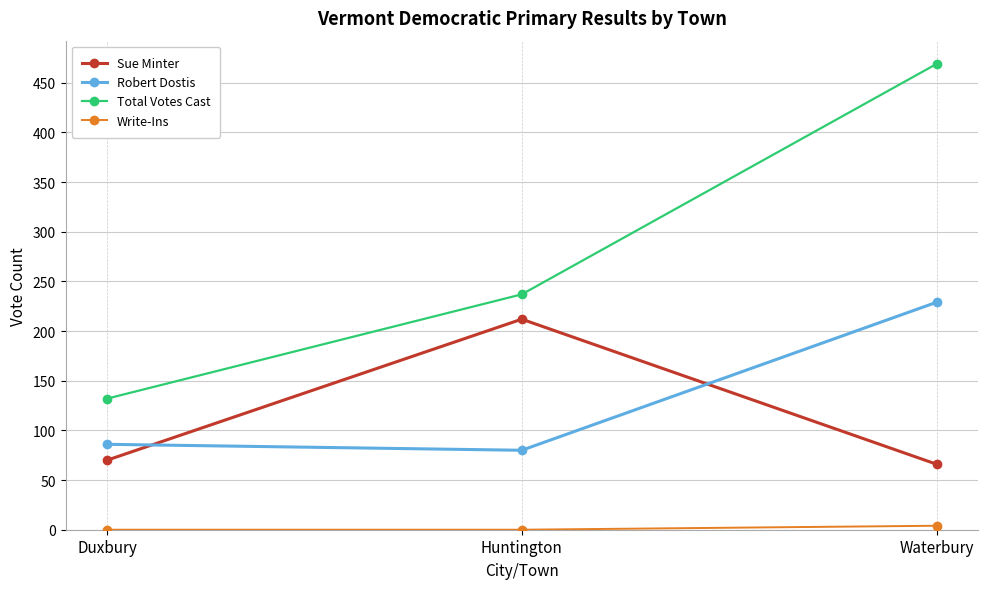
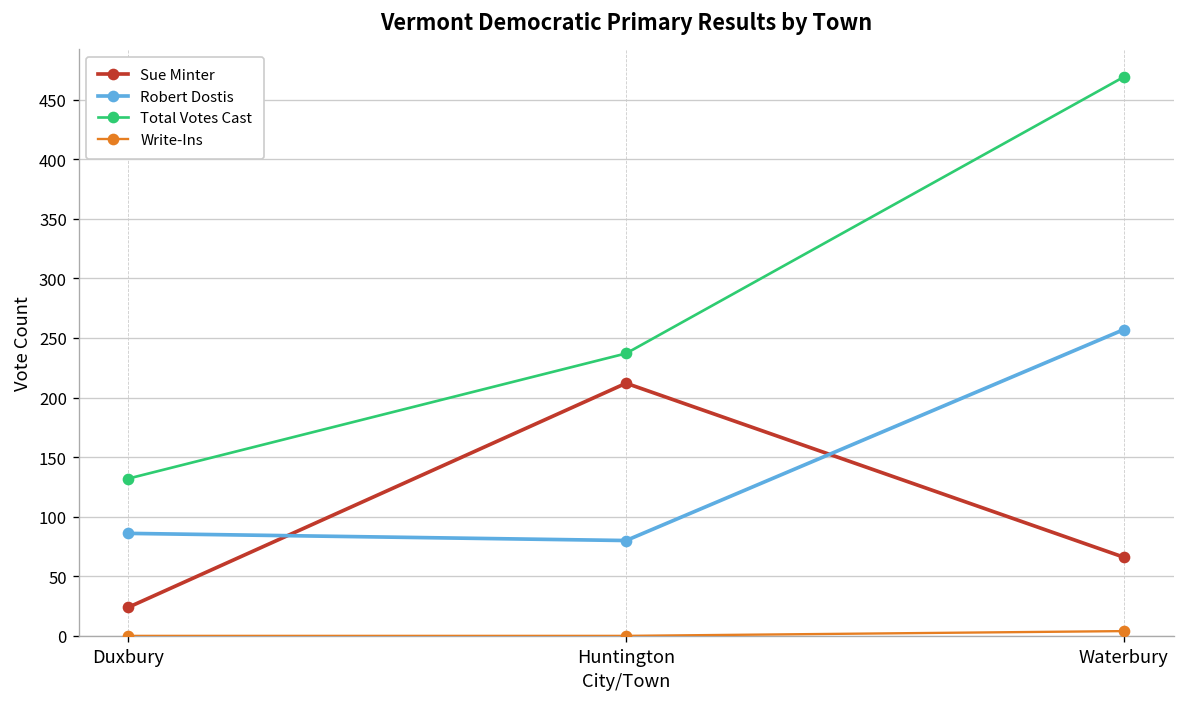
  {
    "Sue Minter": {
-     "Duxbury": 70,
+     "Duxbury": 20,
      "Huntington": 210,
      "Waterbury": 70
    },
    "Robert Dostis": {
      "Duxbury": 90,
      "Huntington": 80,
-     "Waterbury": 230
+     "Waterbury": 260
    },
    "Total Votes Cast": {
      "Duxbury": 130,
      "Huntington": 240,
      "Waterbury": 470
    },
    "Write-Ins": {
      "Duxbury": 0,
      "Huntington": 0,
      "Waterbury": 0
    }
  }
